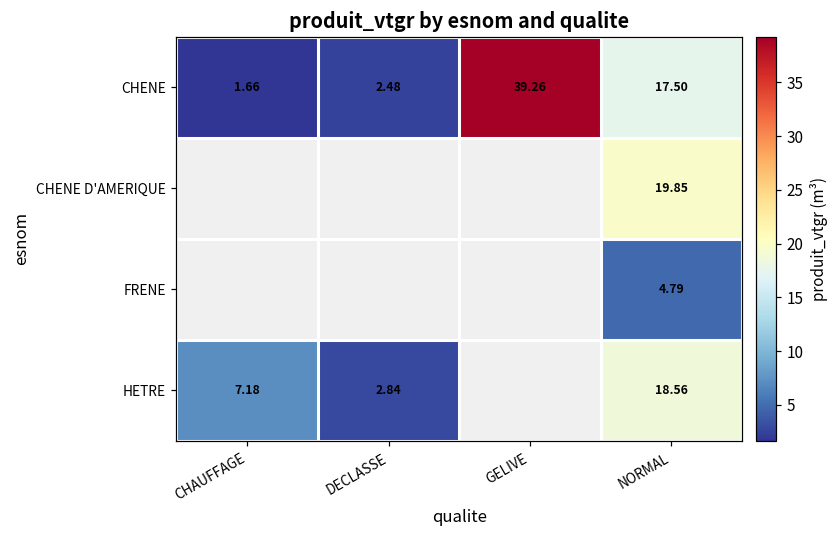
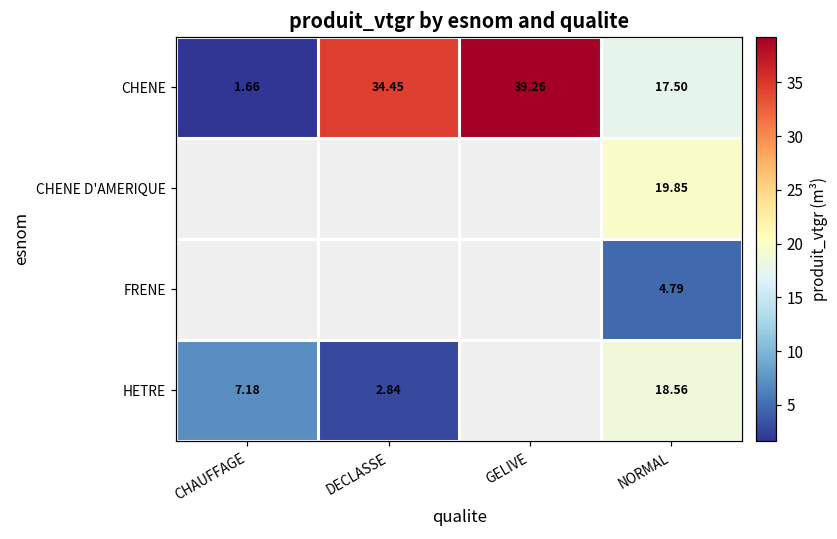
  {
    "CHENE": {
      "CHAUFFAGE": 1.66,
-     "DECLASSE": 2.48,
+     "DECLASSE": 34.45,
      "GELIVE": 39.26,
      "NORMAL": 17.50
    },
    "CHENE D'AMERIQUE": {
      "NORMAL": 19.85
    },
    "FRENE": {
      "NORMAL": 4.79
    },
    "HETRE": {
      "CHAUFFAGE": 7.18,
      "DECLASSE": 2.84,
      "NORMAL": 18.56
    }
  }
